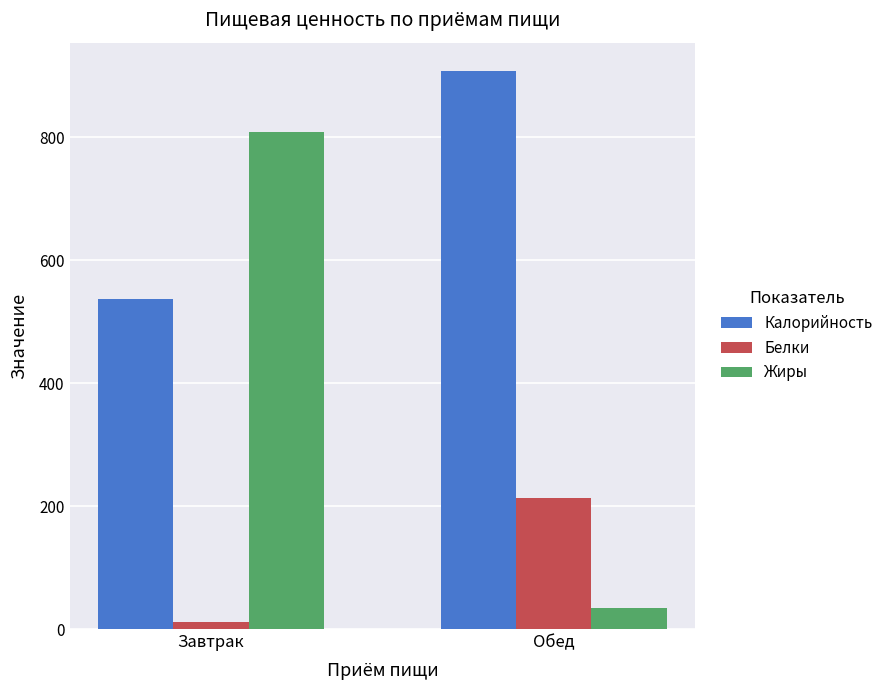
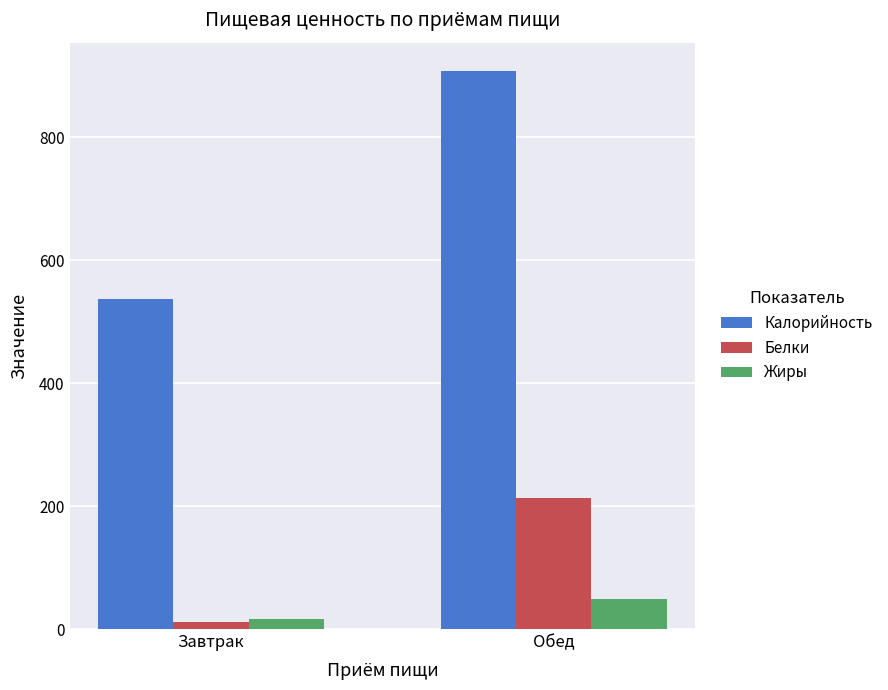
  {
    "Калорийность": {
      "Завтрак": 540,
      "Обед": 910
    },
    "Белки": {
      "Завтрак": 10,
      "Обед": 210
    },
    "Жиры": {
-     "Завтрак": 810,
-     "Обед": 30
+     "Завтрак": 20,
+     "Обед": 50
    }
  }
